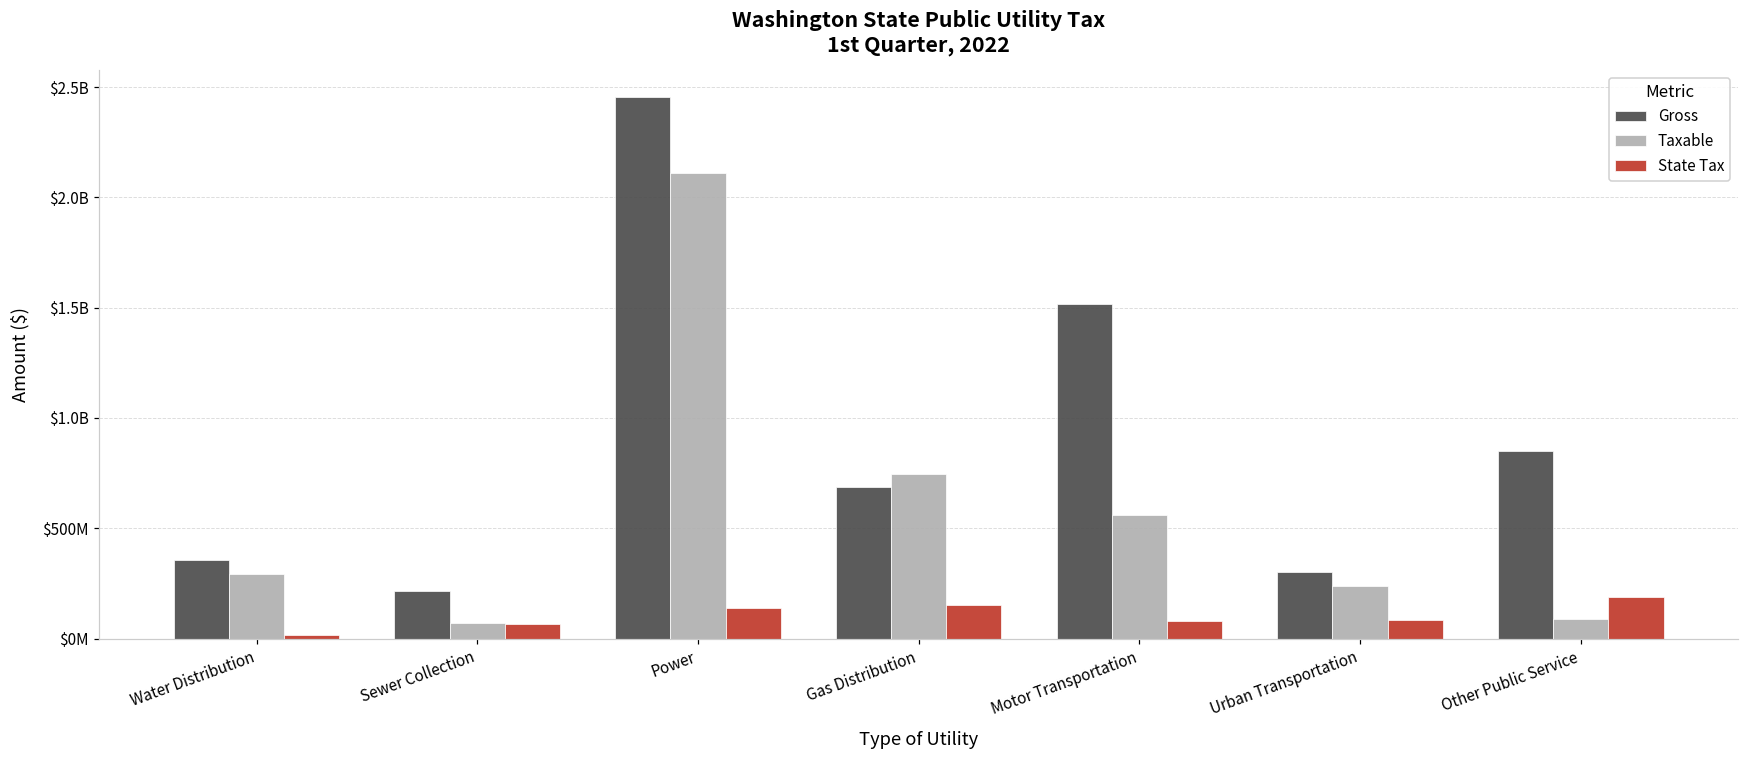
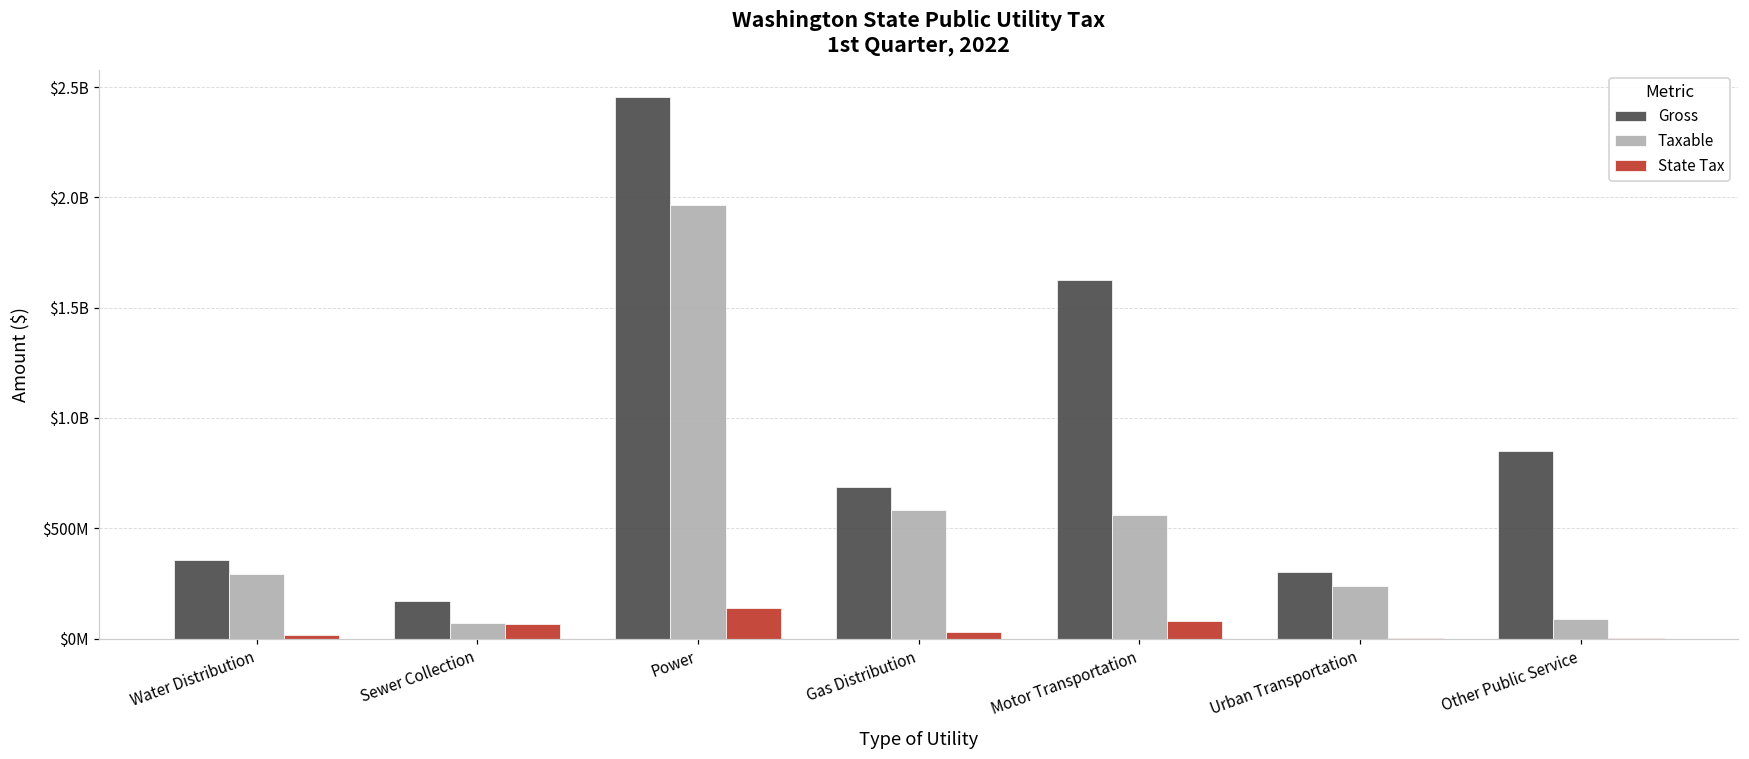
  {
    "Gross": {
      "Water Distribution": "$360000000",
-     "Sewer Collection": "$220000000",
+     "Sewer Collection": "$170000000",
      "Power": "$2450000000",
      "Gas Distribution": "$690000000",
-     "Motor Transportation": "$1520000000",
+     "Motor Transportation": "$1630000000",
      "Urban Transportation": "$300000000",
      "Other Public Service": "$850000000"
    },
    "Taxable": {
      "Water Distribution": "$290000000",
      "Sewer Collection": "$70000000",
-     "Power": "$2110000000",
-     "Gas Distribution": "$750000000",
+     "Power": "$1970000000",
+     "Gas Distribution": "$580000000",
      "Motor Transportation": "$560000000",
      "Urban Transportation": "$240000000",
      "Other Public Service": "$90000000"
    },
    "State Tax": {
      "Water Distribution": "$20000000",
      "Sewer Collection": "$70000000",
      "Power": "$140000000",
-     "Gas Distribution": "$150000000",
+     "Gas Distribution": "$30000000",
      "Motor Transportation": "$80000000",
-     "Urban Transportation": "$90000000",
-     "Other Public Service": "$190000000"
+     "Urban Transportation": "$0",
+     "Other Public Service": "$0"
    }
  }
